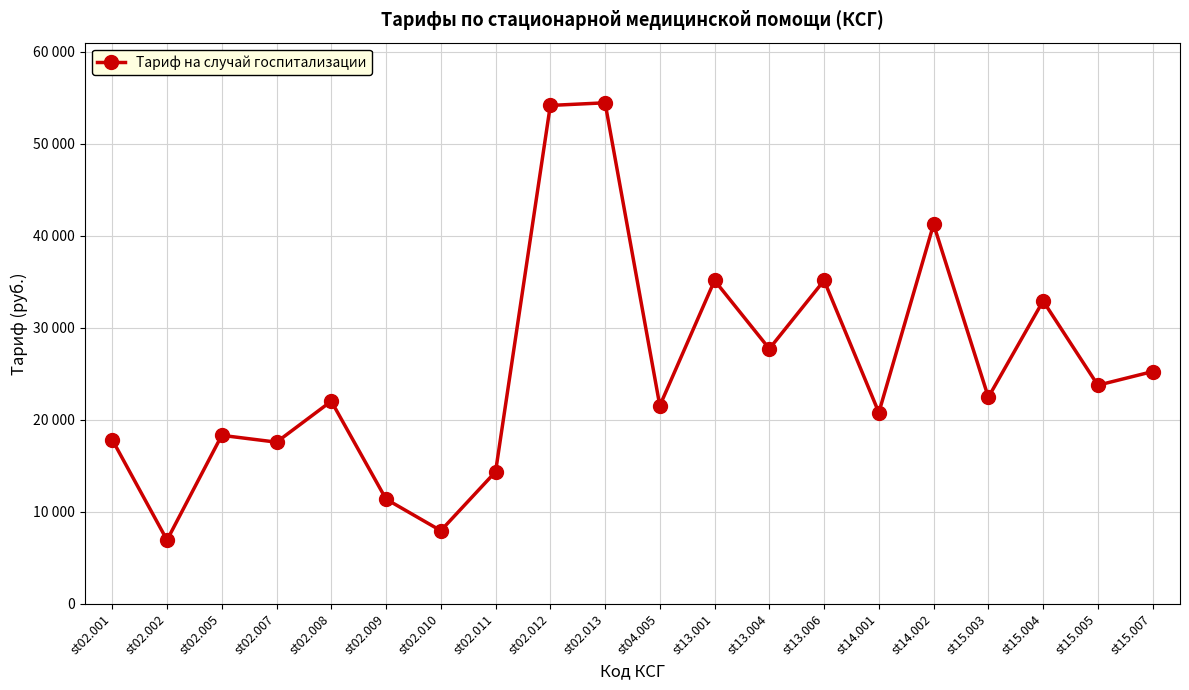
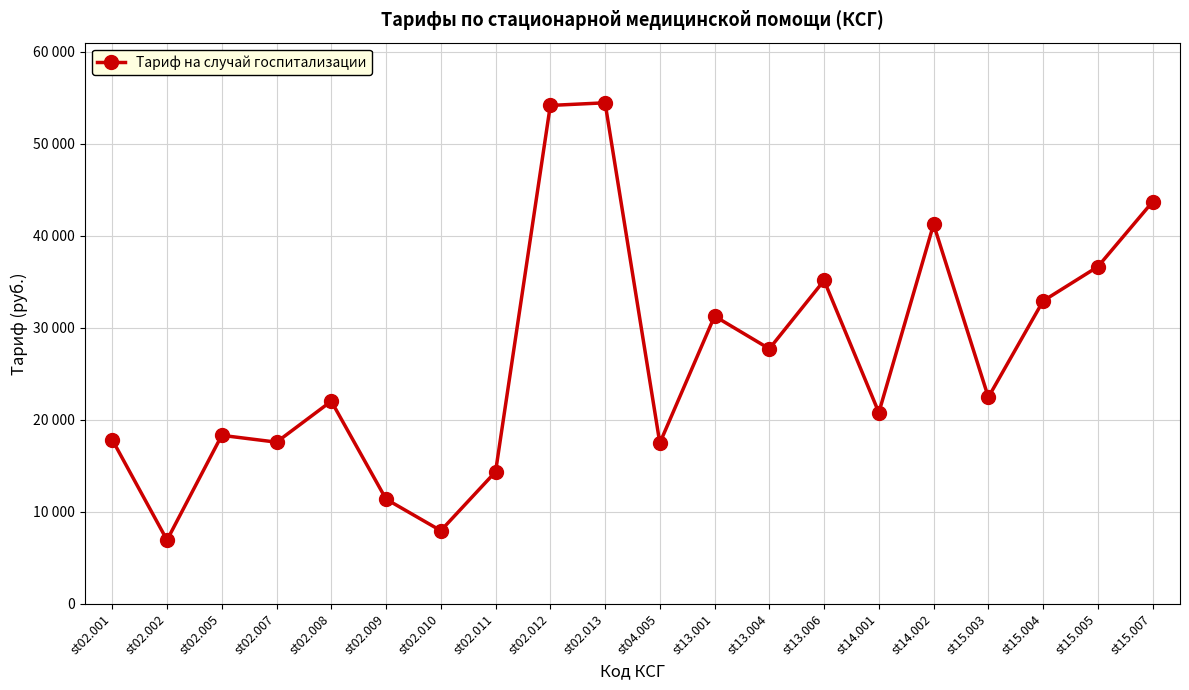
  {
    "st02.001": 18000,
    "st02.002": 7000,
    "st02.005": 18000,
    "st02.007": 18000,
    "st02.008": 22000,
    "st02.009": 11000,
    "st02.010": 8000,
    "st02.011": 14000,
    "st02.012": 54000,
    "st02.013": 54000,
-   "st04.005": 22000,
-   "st13.001": 35000,
+   "st04.005": 17000,
+   "st13.001": 31000,
    "st13.004": 28000,
    "st13.006": 35000,
    "st14.001": 21000,
    "st14.002": 41000,
    "st15.003": 22000,
    "st15.004": 33000,
-   "st15.005": 24000,
-   "st15.007": 25000
+   "st15.005": 37000,
+   "st15.007": 44000
  }
